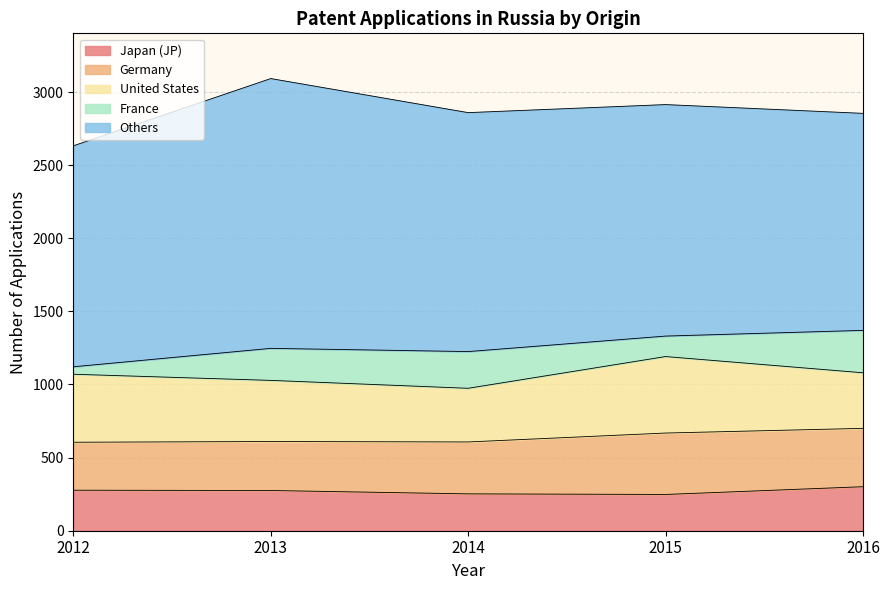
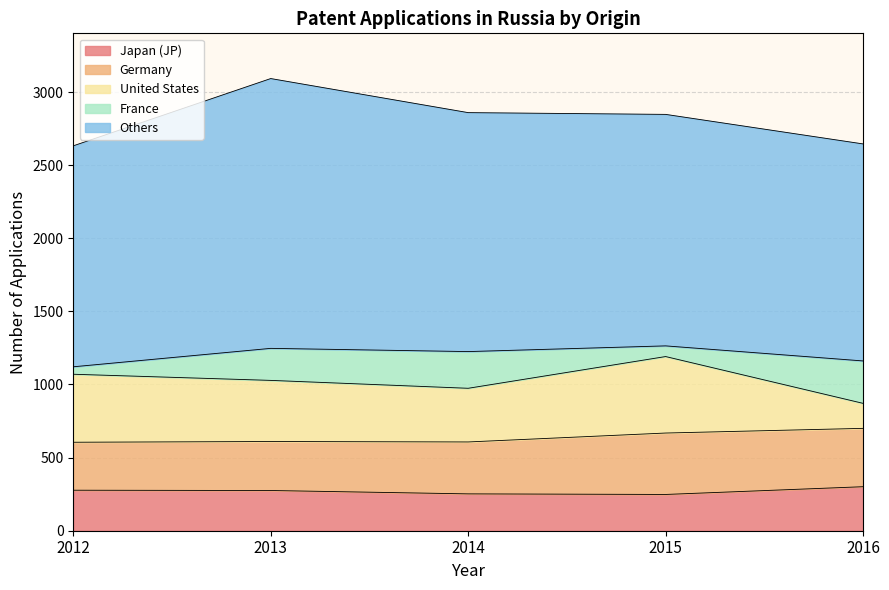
  {
    "United States": {
      "2012": 470,
      "2013": 420,
      "2014": 370,
      "2015": 520,
-     "2016": 380
+     "2016": 170
    },
    "France": {
      "2012": 50,
      "2013": 220,
      "2014": 250,
-     "2015": 140,
+     "2015": 70,
      "2016": 290
    },
    "Others": {
      "2012": 1510,
      "2013": 1850,
      "2014": 1630,
      "2015": 1580,
      "2016": 1480
    }
  }
